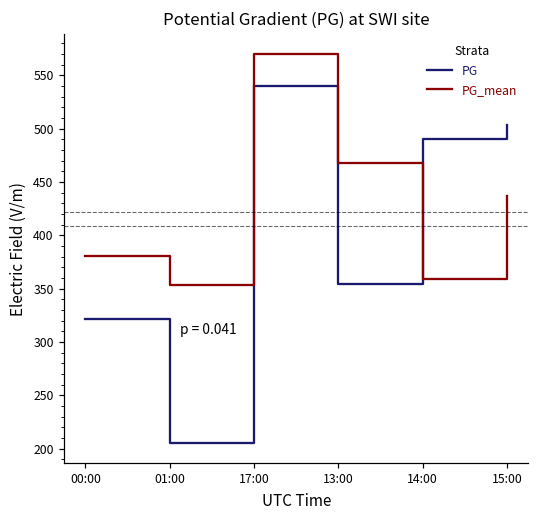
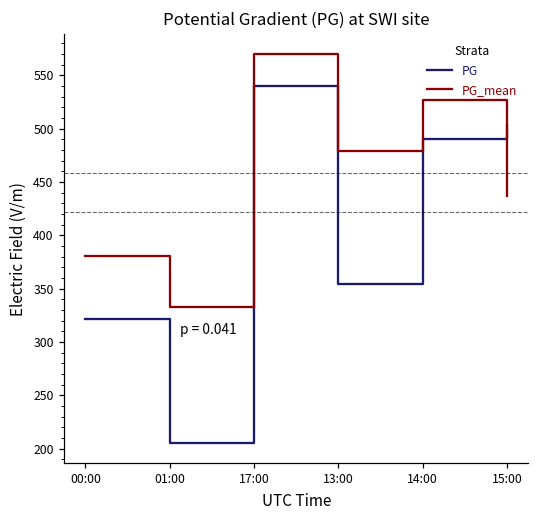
  {
    "PG": {
      "00:00": 320,
      "01:00": 210,
      "17:00": 540,
      "13:00": 350,
      "14:00": 490,
      "15:00": 500
    },
    "PG_mean": {
      "00:00": 380,
-     "01:00": 350,
+     "01:00": 330,
      "17:00": 570,
-     "13:00": 470,
-     "14:00": 360,
+     "13:00": 480,
+     "14:00": 530,
      "15:00": 440
    }
  }
